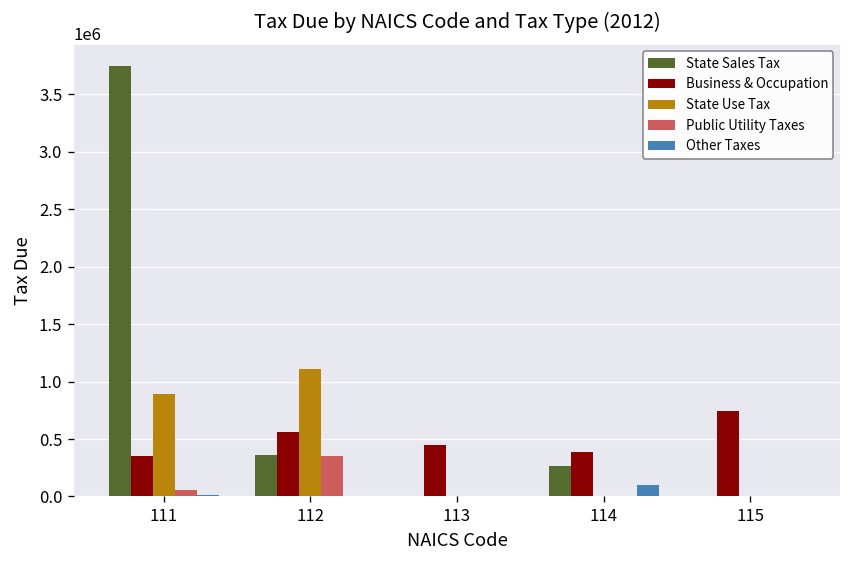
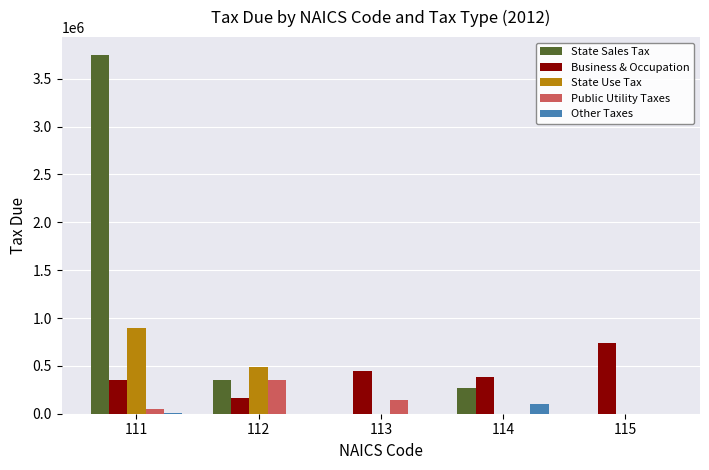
  {
    "State Sales Tax": {
      "111": 3700000,
      "112": 400000,
      "113": 0,
      "114": 300000,
      "115": 0
    },
    "Business & Occupation": {
      "111": 400000,
-     "112": 600000,
+     "112": 200000,
      "113": 400000,
      "114": 400000,
      "115": 700000
    },
    "State Use Tax": {
      "111": 900000,
-     "112": 1100000,
+     "112": 500000,
      "113": 0,
      "114": 0,
      "115": 0
    },
    "Public Utility Taxes": {
      "111": 100000,
      "112": 400000,
-     "113": 0,
+     "113": 100000,
      "114": 0,
      "115": 0
    },
    "Other Taxes": {
      "112": 0,
      "113": 0,
      "114": 100000,
      "115": 0
    }
  }
